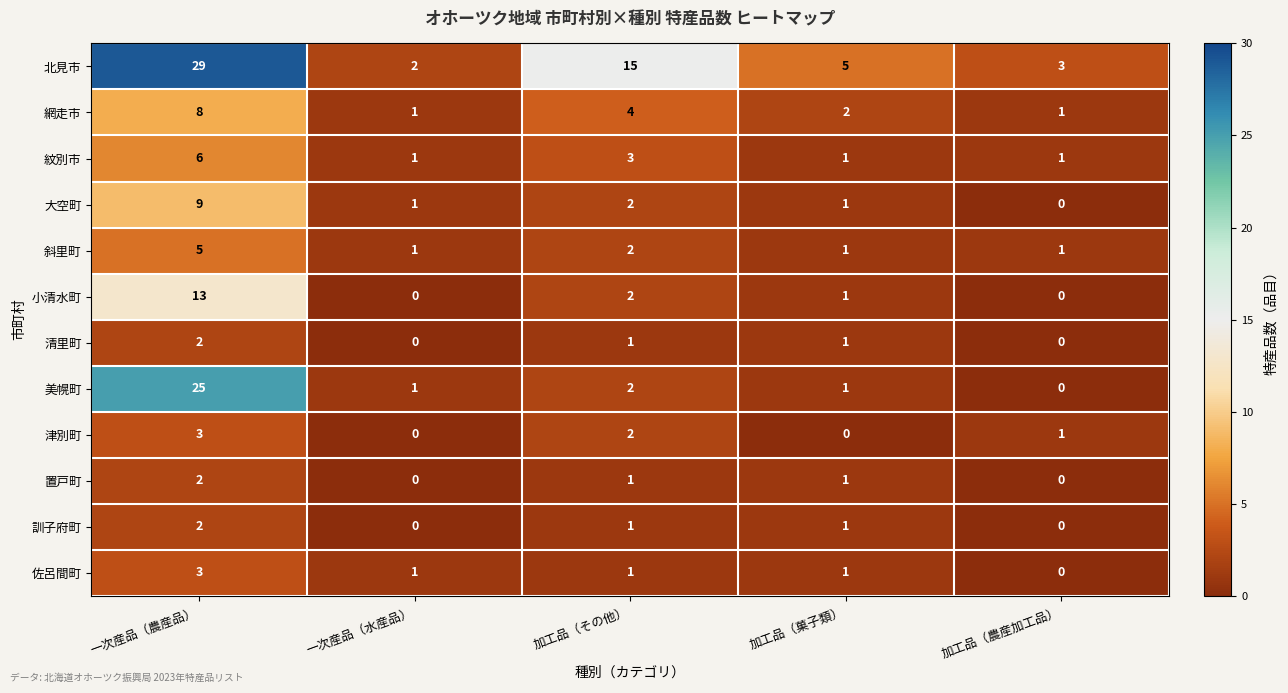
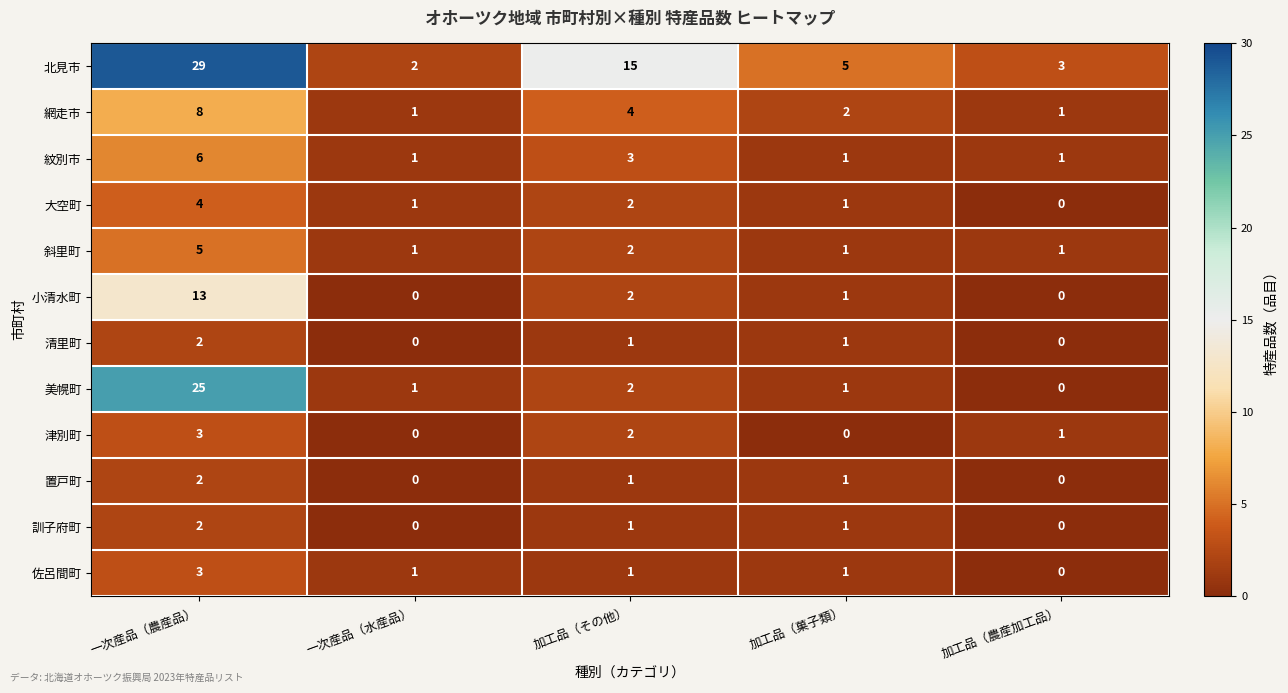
  {
    "北見市": {
      "一次産品（農産品）": 29,
      "一次産品（水産品）": 2,
      "加工品（その他）": 15,
      "加工品（菓子類）": 5,
      "加工品（農産加工品）": 3
    },
    "網走市": {
      "一次産品（農産品）": 8,
      "一次産品（水産品）": 1,
      "加工品（その他）": 4,
      "加工品（菓子類）": 2,
      "加工品（農産加工品）": 1
    },
    "紋別市": {
      "一次産品（農産品）": 6,
      "一次産品（水産品）": 1,
      "加工品（その他）": 3,
      "加工品（菓子類）": 1,
      "加工品（農産加工品）": 1
    },
    "大空町": {
-     "一次産品（農産品）": 9,
+     "一次産品（農産品）": 4,
      "一次産品（水産品）": 1,
      "加工品（その他）": 2,
      "加工品（菓子類）": 1,
      "加工品（農産加工品）": 0
    },
    "斜里町": {
      "一次産品（農産品）": 5,
      "一次産品（水産品）": 1,
      "加工品（その他）": 2,
      "加工品（菓子類）": 1,
      "加工品（農産加工品）": 1
    },
    "小清水町": {
      "一次産品（農産品）": 13,
      "一次産品（水産品）": 0,
      "加工品（その他）": 2,
      "加工品（菓子類）": 1,
      "加工品（農産加工品）": 0
    },
    "清里町": {
      "一次産品（農産品）": 2,
      "一次産品（水産品）": 0,
      "加工品（その他）": 1,
      "加工品（菓子類）": 1,
      "加工品（農産加工品）": 0
    },
    "美幌町": {
      "一次産品（農産品）": 25,
      "一次産品（水産品）": 1,
      "加工品（その他）": 2,
      "加工品（菓子類）": 1,
      "加工品（農産加工品）": 0
    },
    "津別町": {
      "一次産品（農産品）": 3,
      "一次産品（水産品）": 0,
      "加工品（その他）": 2,
      "加工品（菓子類）": 0,
      "加工品（農産加工品）": 1
    },
    "置戸町": {
      "一次産品（農産品）": 2,
      "一次産品（水産品）": 0,
      "加工品（その他）": 1,
      "加工品（菓子類）": 1,
      "加工品（農産加工品）": 0
    },
    "訓子府町": {
      "一次産品（農産品）": 2,
      "一次産品（水産品）": 0,
      "加工品（その他）": 1,
      "加工品（菓子類）": 1,
      "加工品（農産加工品）": 0
    },
    "佐呂間町": {
      "一次産品（農産品）": 3,
      "一次産品（水産品）": 1,
      "加工品（その他）": 1,
      "加工品（菓子類）": 1,
      "加工品（農産加工品）": 0
    }
  }
